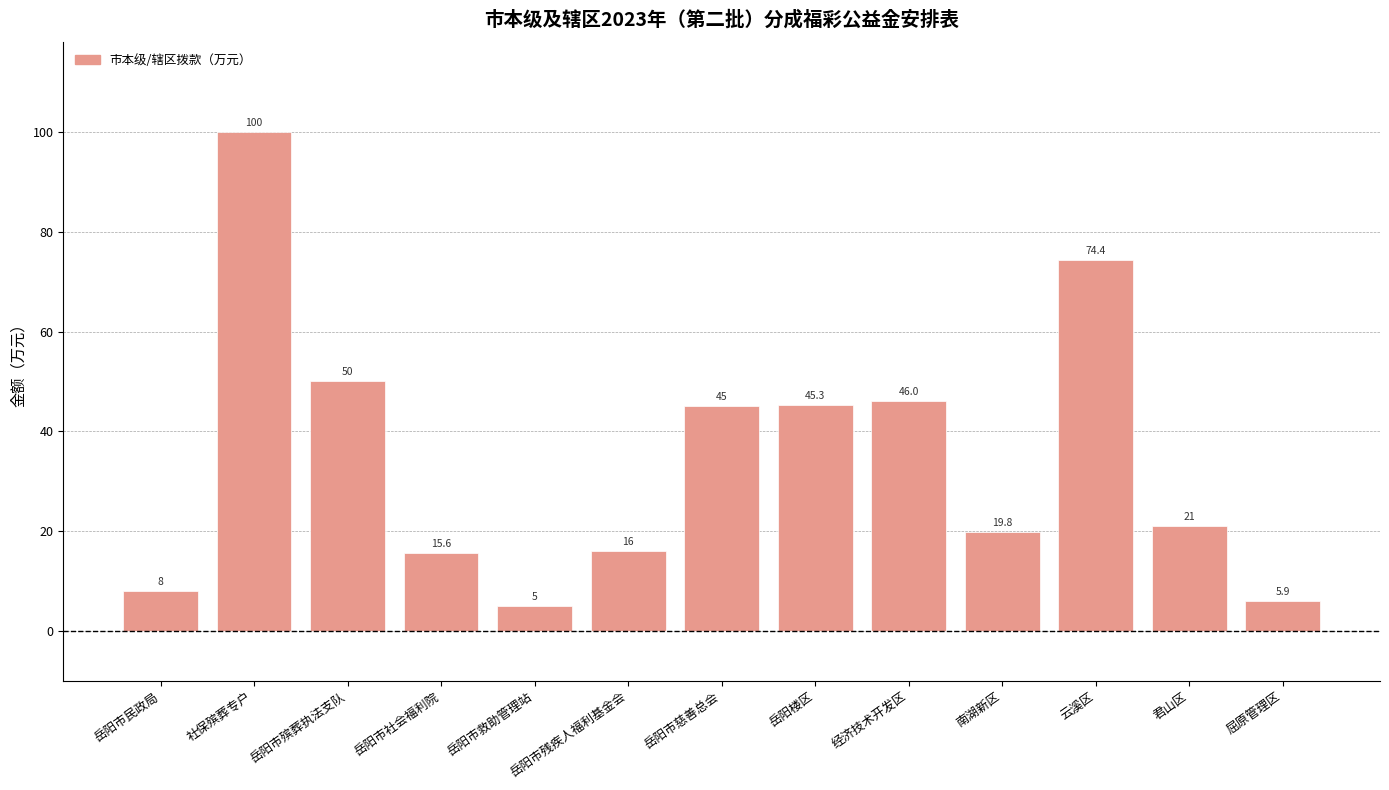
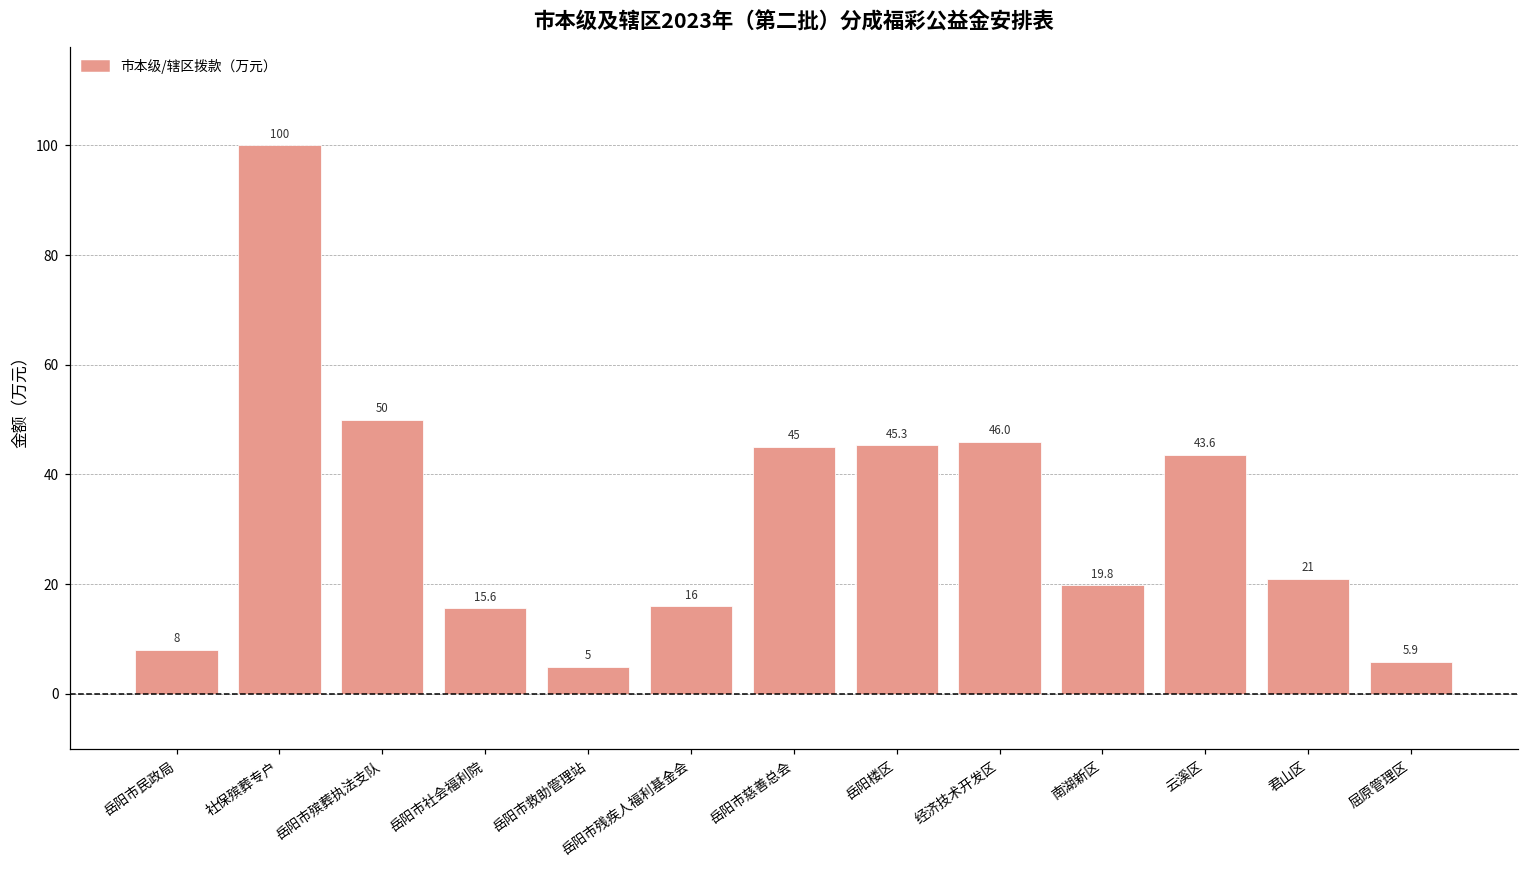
  {
    "岳阳市民政局": 8,
    "社保殡葬专户": 100,
    "岳阳市殡葬执法支队": 50,
    "岳阳市社会福利院": 15.6,
    "岳阳市救助管理站": 5,
    "岳阳市残疾人福利基金会": 16,
    "岳阳市慈善总会": 45,
    "岳阳楼区": 45.3,
    "经济技术开发区": 46.0,
    "南湖新区": 19.8,
-   "云溪区": 74.4,
+   "云溪区": 43.6,
    "君山区": 21,
    "屈原管理区": 5.9
  }
